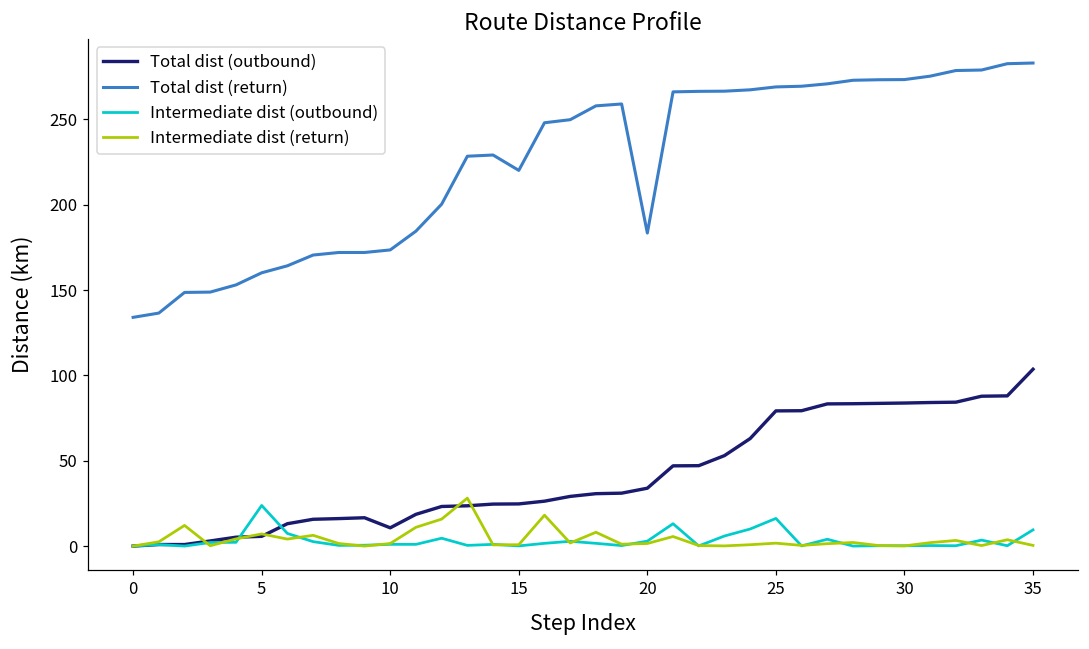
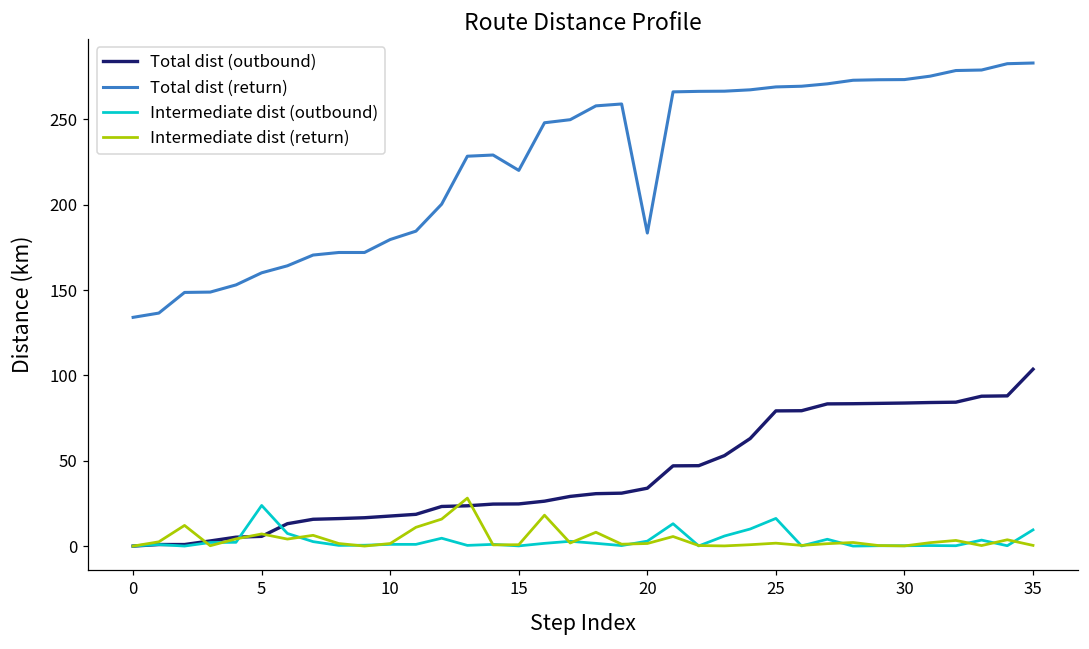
  {
    "Total dist (outbound)": {
-     "10": 11,
+     "10": 18,
      "15": 25,
      "20": 34,
      "25": 79,
      "30": 84,
      "35": 104
    },
    "Total dist (return)": {
      "0": 134,
      "5": 160,
-     "10": 174,
+     "10": 180,
      "15": 220,
      "20": 183,
      "25": 269,
      "30": 273,
      "35": 283
    },
    "Intermediate dist (outbound)": {
      "5": 24,
      "25": 16,
      "35": 10
    },
    "Intermediate dist (return)": {
      "25": 2,
      "35": 0
    }
  }
